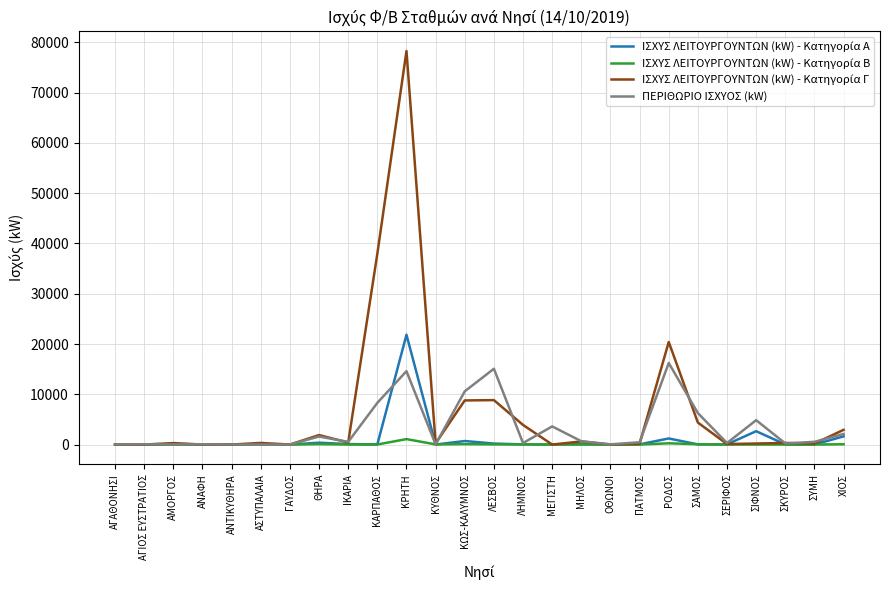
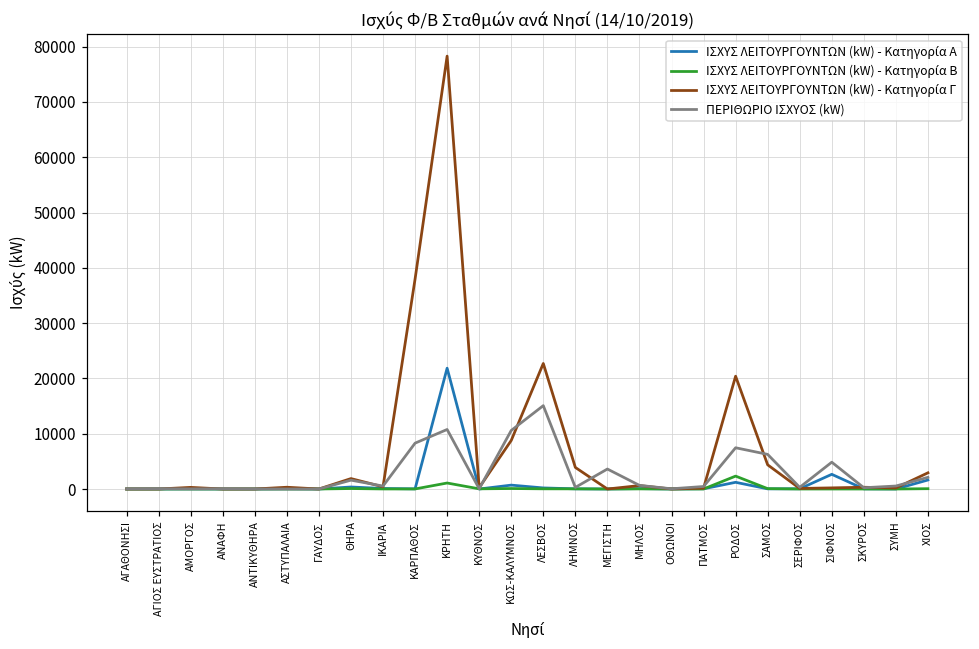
  {
    "ΙΣΧΥΣ ΛΕΙΤΟΥΡΓΟΥΝΤΩΝ (kW) - Κατηγορία Α": {
      "ΚΡΗΤΗ": 22000,
      "ΚΩΣ-ΚΑΛΥΜΝΟΣ": 1000,
      "ΡΟΔΟΣ": 1000,
      "ΣΙΦΝΟΣ": 3000
    },
    "ΙΣΧΥΣ ΛΕΙΤΟΥΡΓΟΥΝΤΩΝ (kW) - Κατηγορία Β": {
      "ΚΡΗΤΗ": 1000,
      "ΚΩΣ-ΚΑΛΥΜΝΟΣ": 0,
-     "ΡΟΔΟΣ": 0,
+     "ΡΟΔΟΣ": 2000,
      "ΧΙΟΣ": 0
    },
    "ΙΣΧΥΣ ΛΕΙΤΟΥΡΓΟΥΝΤΩΝ (kW) - Κατηγορία Γ": {
      "ΚΑΡΠΑΘΟΣ": 38000,
      "ΚΡΗΤΗ": 78000,
      "ΚΩΣ-ΚΑΛΥΜΝΟΣ": 9000,
-     "ΛΕΣΒΟΣ": 9000,
+     "ΛΕΣΒΟΣ": 23000,
      "ΛΗΜΝΟΣ": 4000,
      "ΡΟΔΟΣ": 20000,
      "ΣΑΜΟΣ": 4000,
      "ΧΙΟΣ": 3000
    },
    "ΠΕΡΙΘΩΡΙΟ ΙΣΧΥΟΣ (kW)": {
      "ΚΑΡΠΑΘΟΣ": 8000,
-     "ΚΡΗΤΗ": 15000,
+     "ΚΡΗΤΗ": 11000,
      "ΚΩΣ-ΚΑΛΥΜΝΟΣ": 11000,
      "ΛΕΣΒΟΣ": 15000,
      "ΜΕΓΙΣΤΗ": 4000,
-     "ΡΟΔΟΣ": 16000,
+     "ΡΟΔΟΣ": 7000,
      "ΣΑΜΟΣ": 6000,
      "ΣΙΦΝΟΣ": 5000
    }
  }
